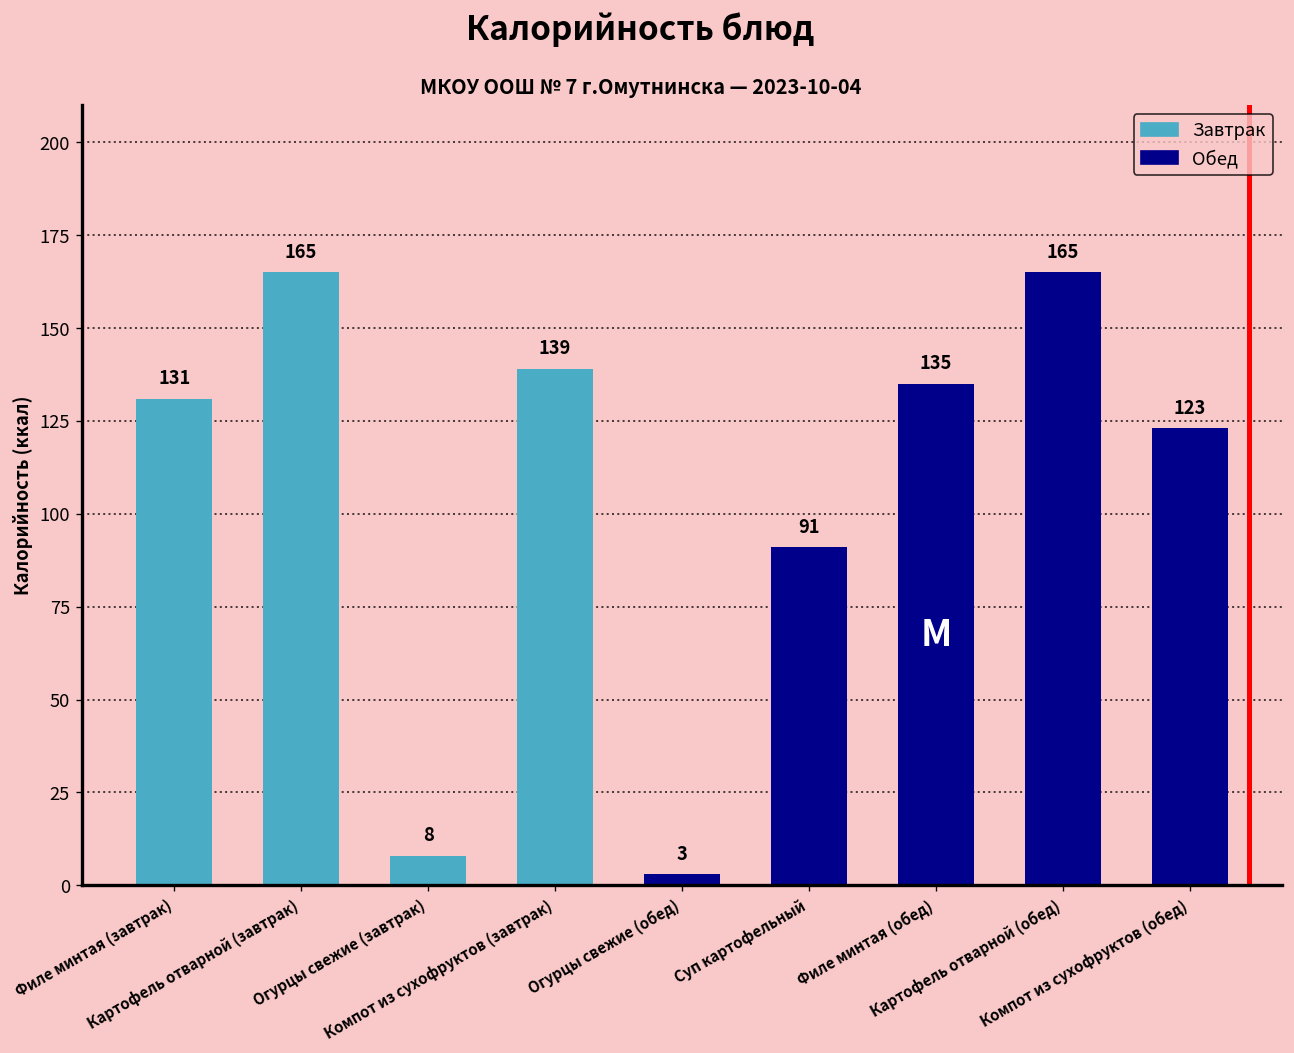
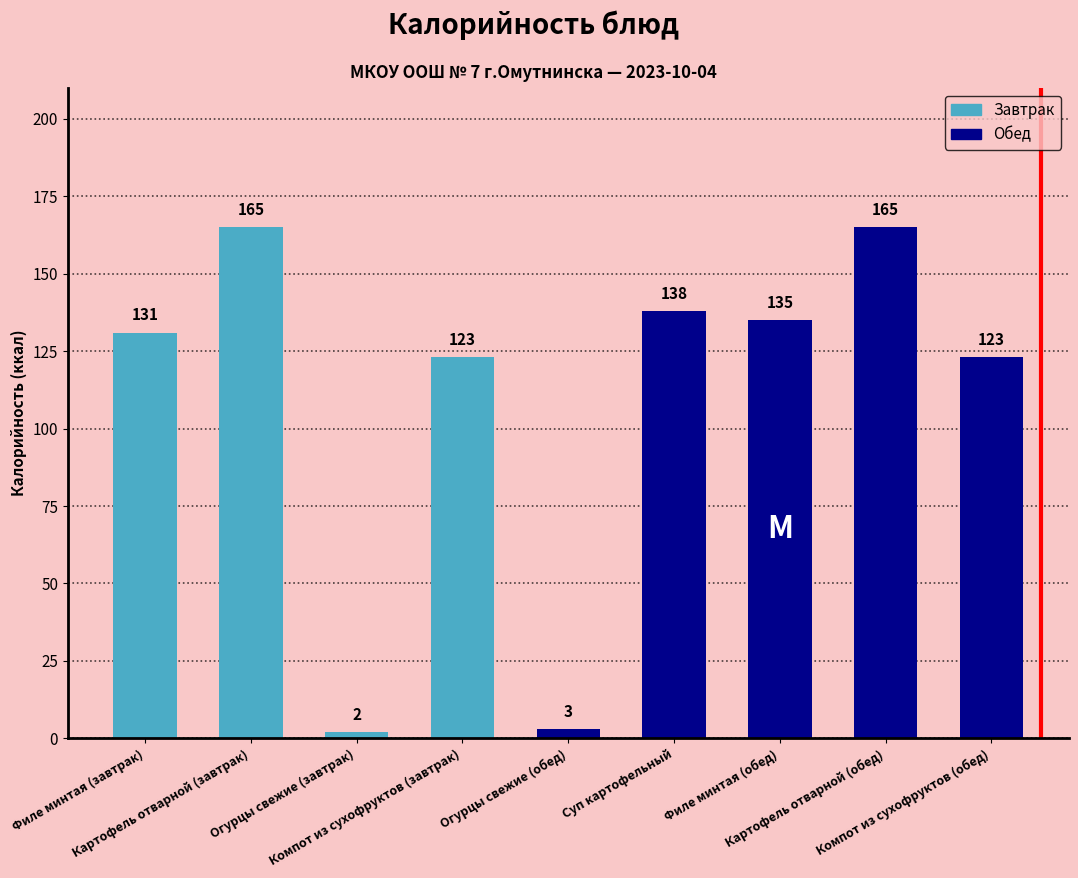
  {
    "Филе минтая (завтрак)": 131,
    "Картофель отварной (завтрак)": 165,
-   "Огурцы свежие (завтрак)": 8,
-   "Компот из сухофруктов (завтрак)": 139,
+   "Огурцы свежие (завтрак)": 2,
+   "Компот из сухофруктов (завтрак)": 123,
    "Огурцы свежие (обед)": 3,
-   "Суп картофельный": 91,
+   "Суп картофельный": 138,
    "Филе минтая (обед)": 135,
    "Картофель отварной (обед)": 165,
    "Компот из сухофруктов (обед)": 123
  }
